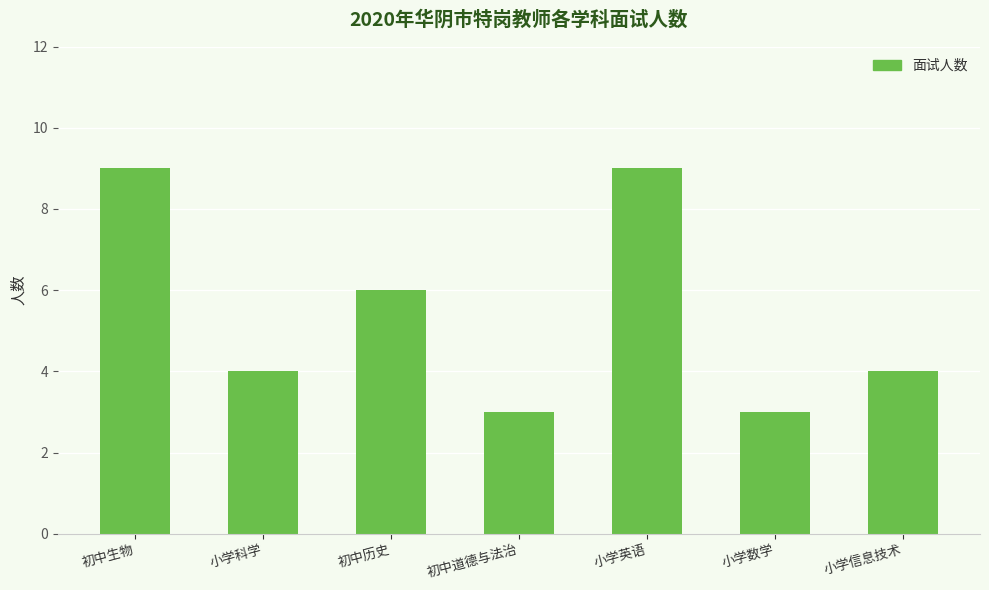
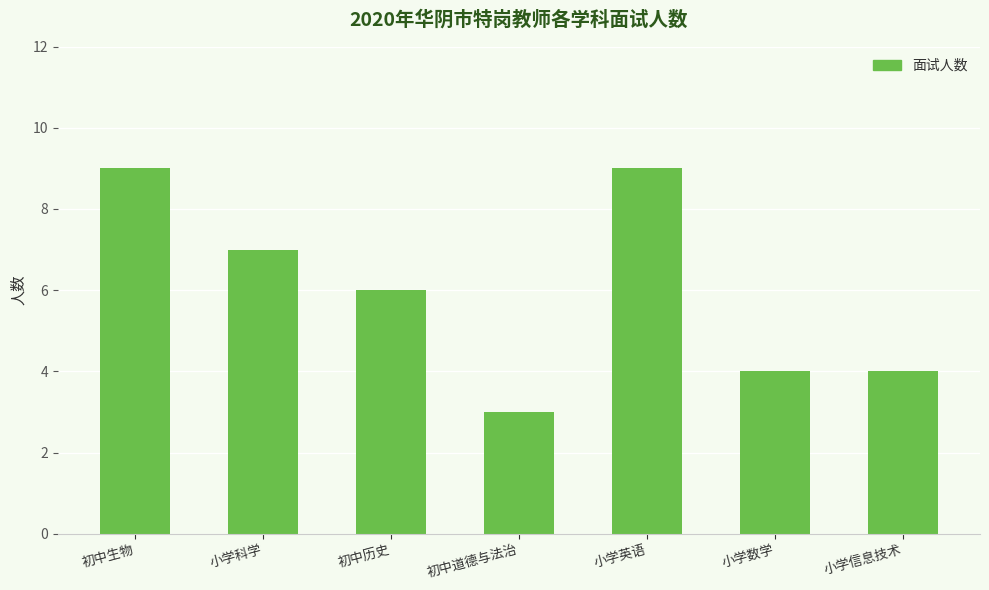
  {
    "初中生物": 9,
-   "小学科学": 4,
+   "小学科学": 7,
    "初中历史": 6,
    "初中道德与法治": 3,
    "小学英语": 9,
-   "小学数学": 3,
+   "小学数学": 4,
    "小学信息技术": 4
  }
